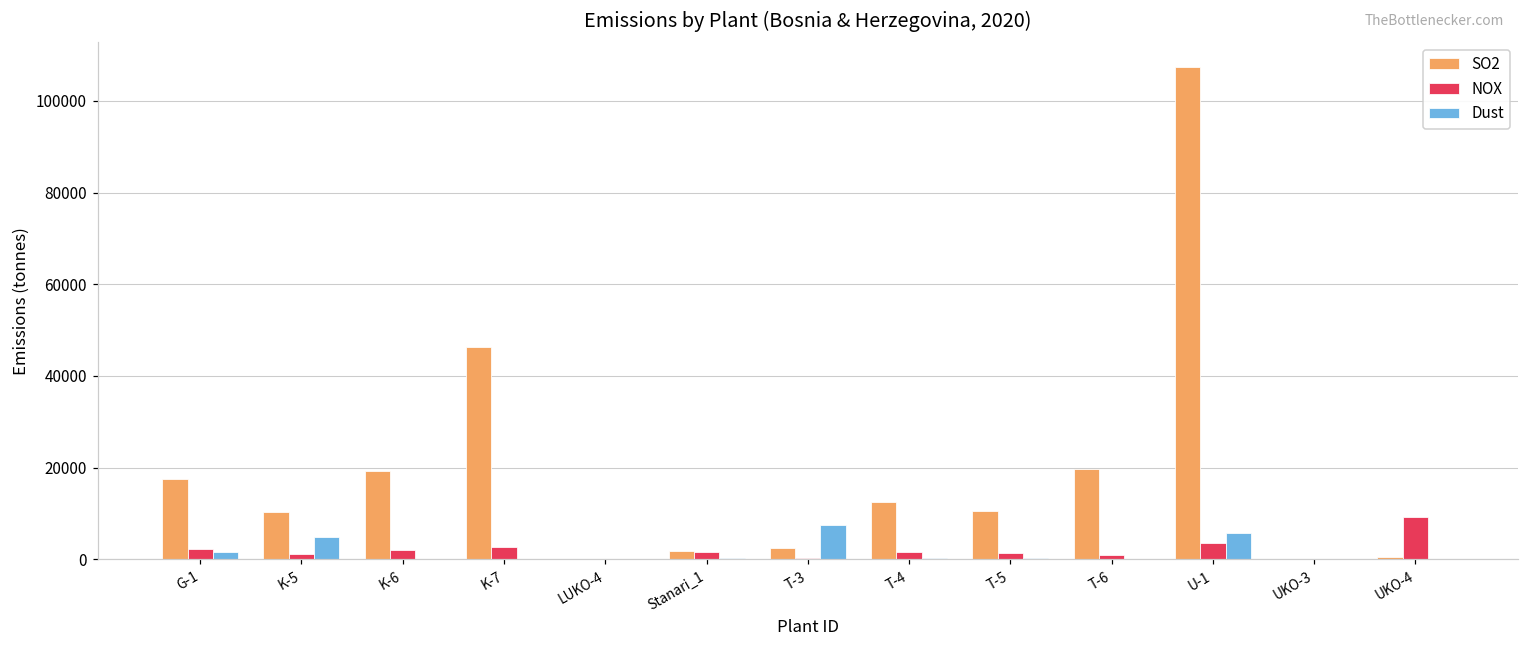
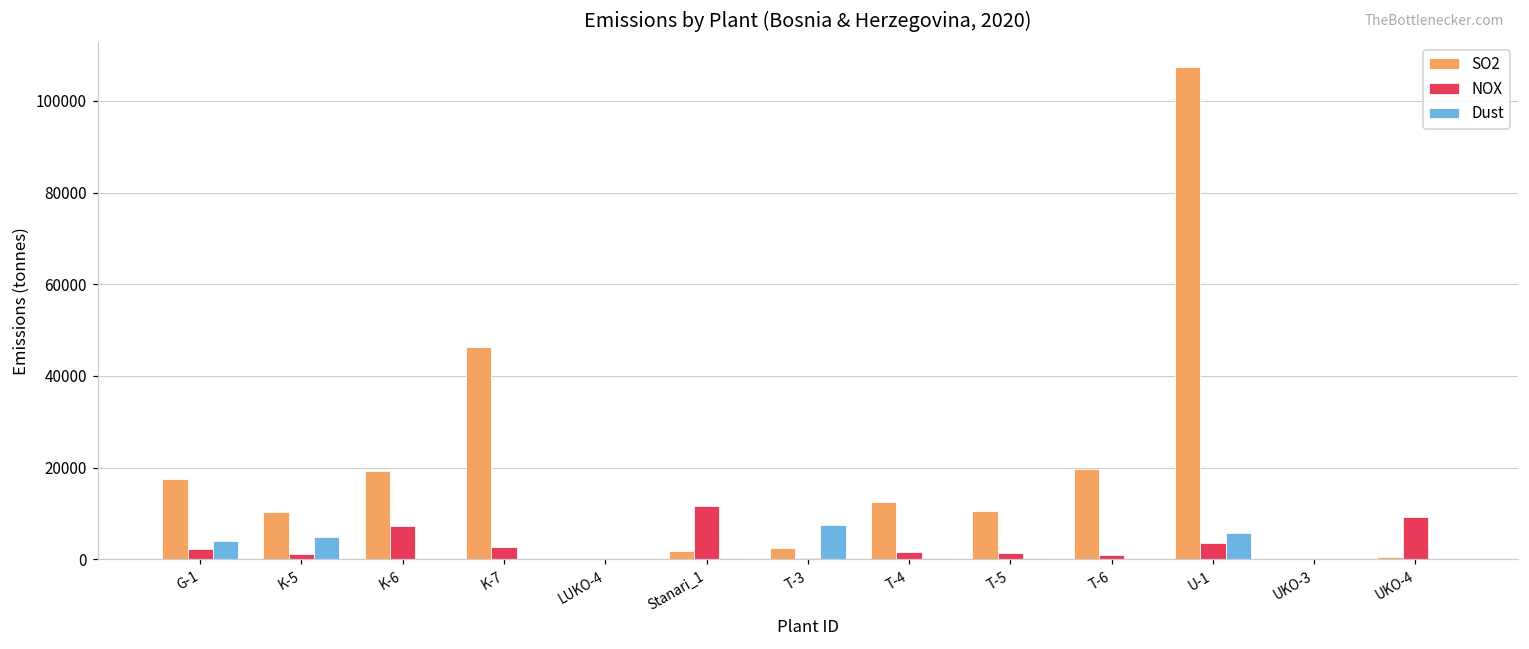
  {
    "SO2": {
      "G-1": 17000,
      "K-5": 10000,
      "K-6": 19000,
      "K-7": 46000,
      "Stanari_1": 2000,
      "T-3": 2000,
      "T-4": 13000,
      "T-5": 10000,
      "T-6": 20000,
      "U-1": 107000,
      "UKO-3": 0
    },
    "NOX": {
      "G-1": 2000,
      "K-5": 1000,
-     "K-6": 2000,
+     "K-6": 7000,
      "K-7": 3000,
-     "Stanari_1": 1000,
+     "Stanari_1": 12000,
      "T-4": 2000,
      "T-5": 1000,
      "T-6": 1000,
      "U-1": 4000,
      "UKO-3": 0,
      "UKO-4": 9000
    },
    "Dust": {
-     "G-1": 2000,
+     "G-1": 4000,
      "K-5": 5000,
      "T-3": 7000,
      "U-1": 6000,
      "UKO-3": 0
    }
  }
